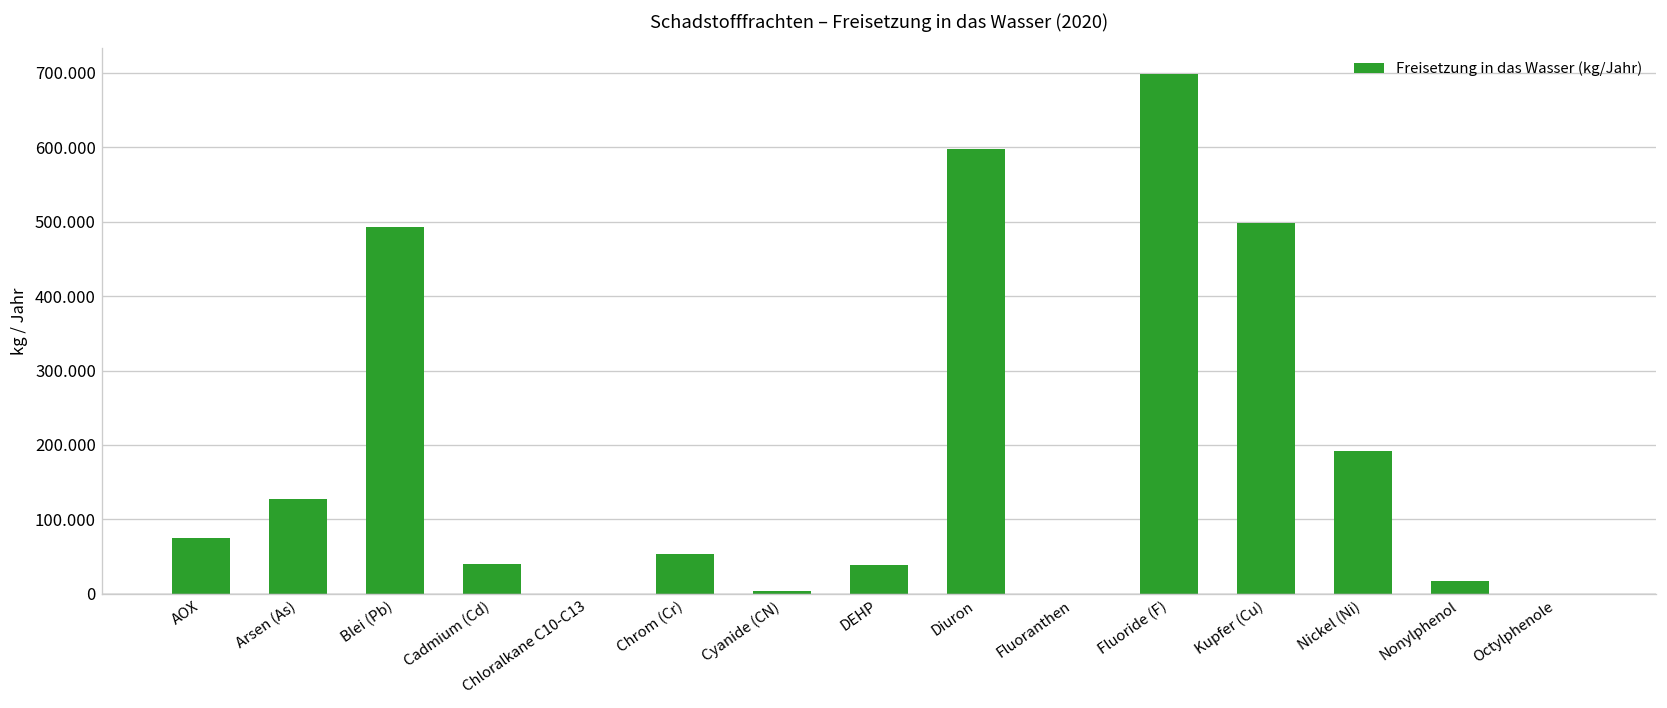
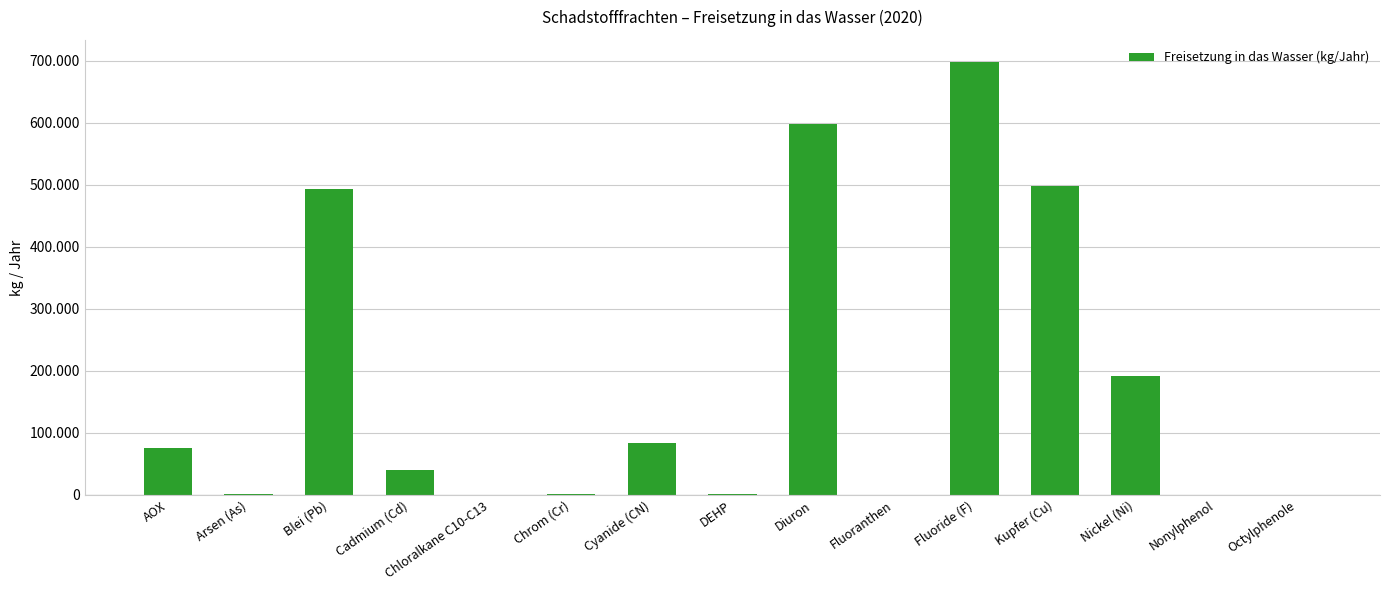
  {
    "AOX": 80,
-   "Arsen (As)": 130,
+   "Arsen (As)": 0,
    "Blei (Pb)": 490,
    "Cadmium (Cd)": 40,
-   "Chrom (Cr)": 50,
-   "Cyanide (CN)": 0,
-   "DEHP": 40,
+   "Chrom (Cr)": 0,
+   "Cyanide (CN)": 80,
+   "DEHP": 0,
    "Diuron": 600,
    "Fluoride (F)": 700,
    "Kupfer (Cu)": 500,
    "Nickel (Ni)": 190,
-   "Nonylphenol": 20
+   "Nonylphenol": 0
  }
